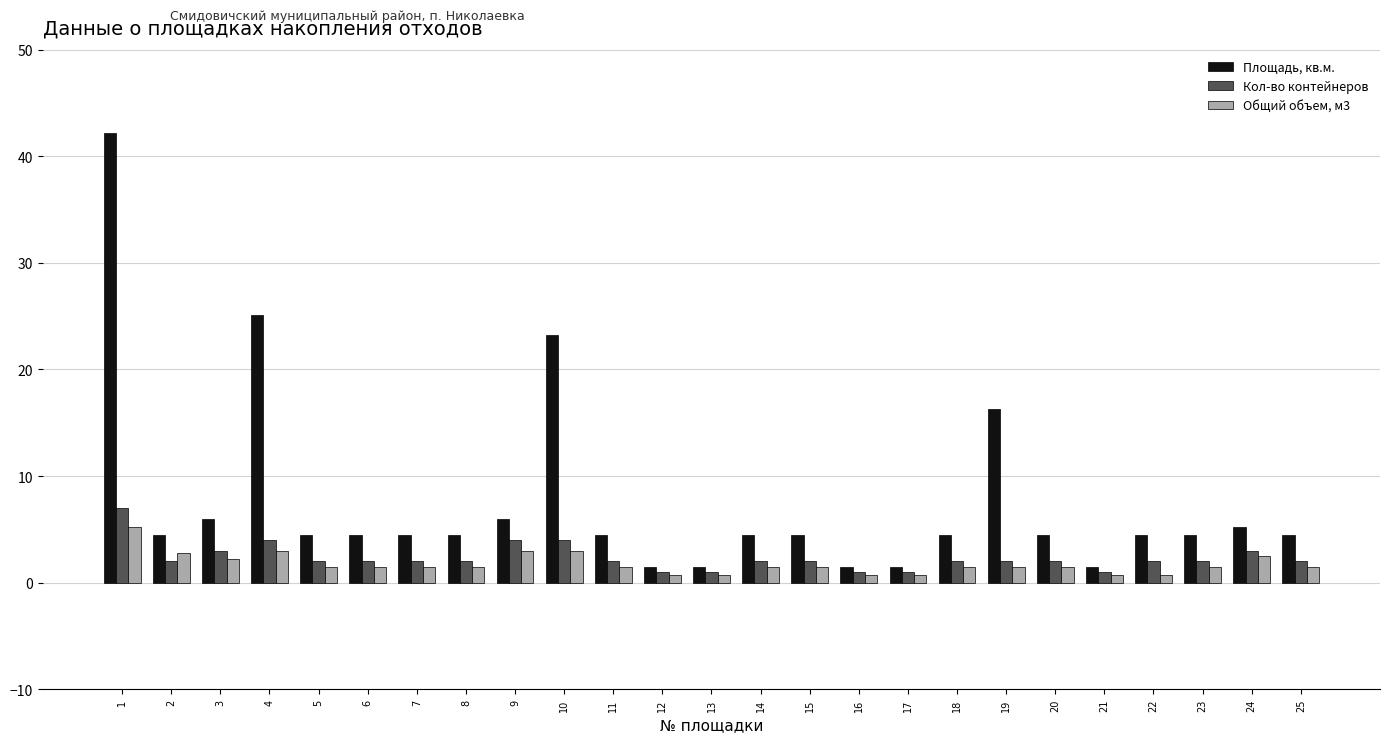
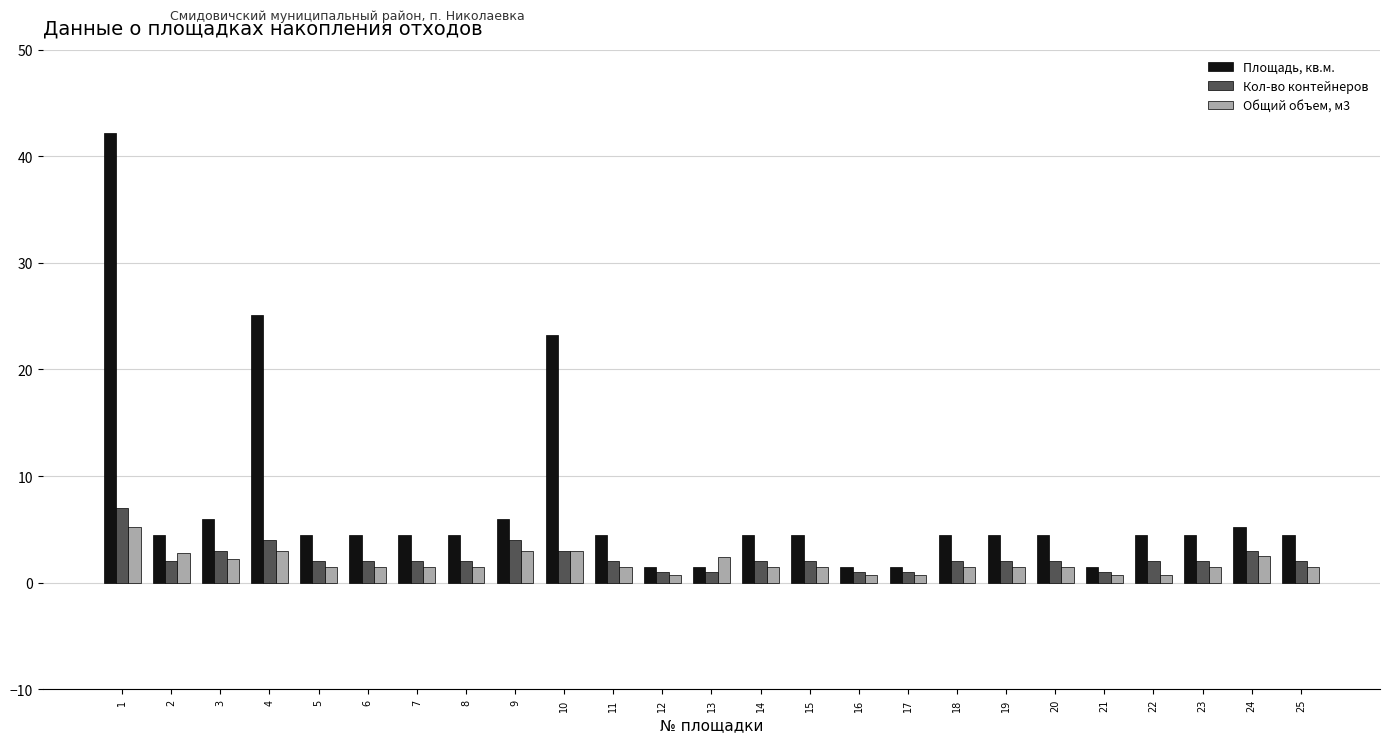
  {
    "Площадь, кв.м.": {
      "1": 42.2,
      "2": 4.5,
      "3": 6.0,
      "4": 25.1,
      "5": 4.5,
      "6": 4.5,
      "7": 4.5,
      "8": 4.5,
      "9": 6.0,
      "10": 23.2,
      "11": 4.5,
      "12": 1.5,
      "13": 1.5,
      "14": 4.5,
      "15": 4.5,
      "16": 1.5,
      "17": 1.5,
      "18": 4.5,
-     "19": 16.3,
+     "19": 4.5,
      "20": 4.5,
      "21": 1.5,
      "22": 4.5,
      "23": 4.5,
      "24": 5.2,
      "25": 4.5
    },
    "Кол-во контейнеров": {
      "1": 7,
      "2": 2,
      "3": 3,
      "4": 4,
      "5": 2,
      "6": 2,
      "7": 2,
      "8": 2,
      "9": 4,
-     "10": 4,
+     "10": 3,
      "11": 2,
      "12": 1,
      "13": 1,
      "14": 2,
      "15": 2,
      "16": 1,
      "17": 1,
      "18": 2,
      "19": 2,
      "20": 2,
      "21": 1,
      "22": 2,
      "23": 2,
      "24": 3,
      "25": 2
    },
    "Общий объем, м3": {
      "1": 5.3,
      "2": 2.8,
      "3": 2.3,
      "4": 3.0,
      "5": 1.5,
      "6": 1.5,
      "7": 1.5,
      "8": 1.5,
      "9": 3.0,
      "10": 3.0,
      "11": 1.5,
      "12": 0.8,
-     "13": 0.8,
+     "13": 2.4,
      "14": 1.5,
      "15": 1.5,
      "16": 0.8,
      "17": 0.8,
      "18": 1.5,
      "19": 1.5,
      "20": 1.5,
      "21": 0.8,
      "22": 0.7,
      "23": 1.5,
      "24": 2.5,
      "25": 1.5
    }
  }
